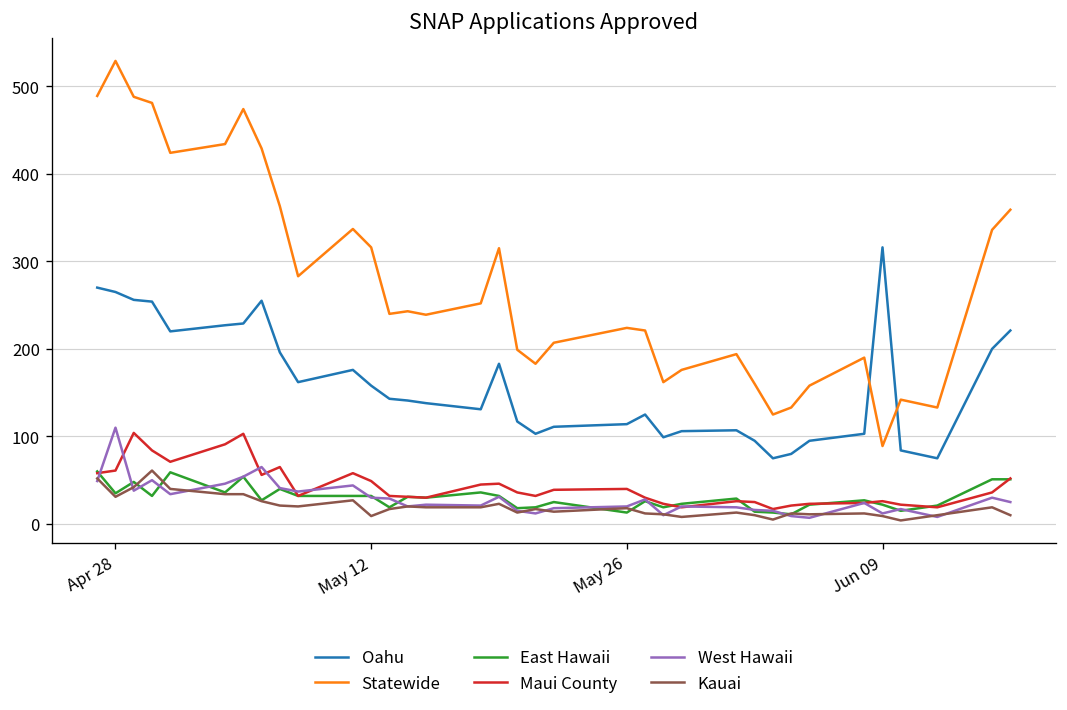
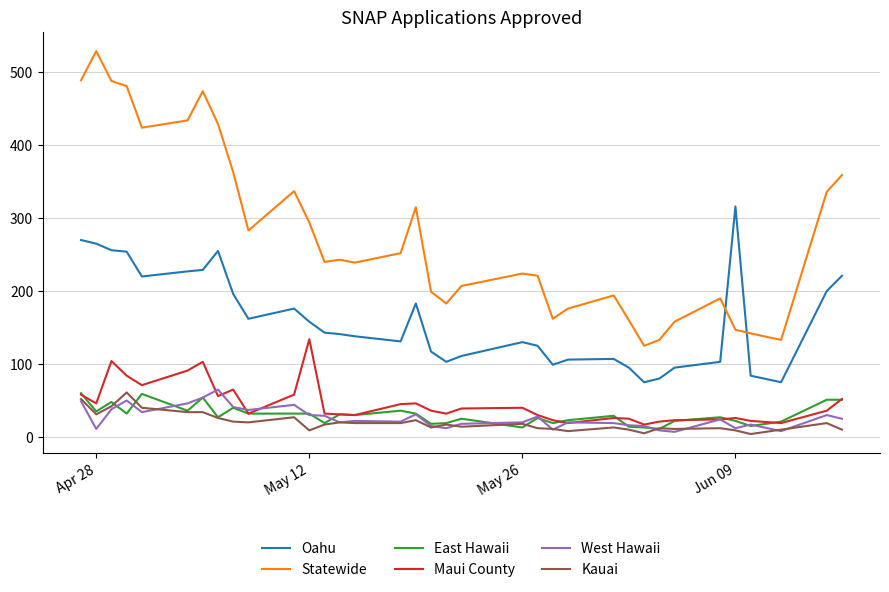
  {
    "Oahu": {
      "Apr 28": 270,
      "May 12": 160,
-     "May 26": 110,
+     "May 26": 130,
      "Jun 09": 320
    },
    "Statewide": {
      "Apr 28": 530,
-     "May 12": 320,
+     "May 12": 290,
      "May 26": 220,
-     "Jun 09": 90
+     "Jun 09": 150
    },
    "East Hawaii": {
      "Apr 28": 40,
      "May 26": 10,
      "Jun 09": 20
    },
    "Maui County": {
-     "Apr 28": 60,
-     "May 12": 50,
+     "Apr 28": 50,
+     "May 12": 130,
      "May 26": 40,
      "Jun 09": 30
    },
    "West Hawaii": {
-     "Apr 28": 110
+     "Apr 28": 10
    },
    "Kauai": {
      "Apr 28": 30,
      "May 12": 10
    }
  }
